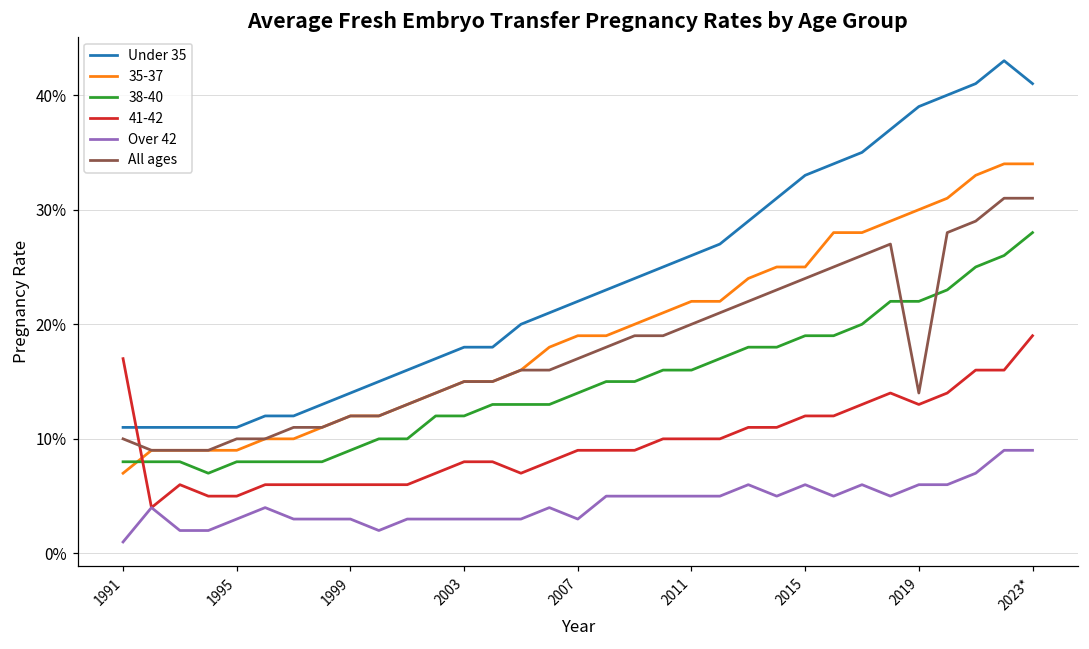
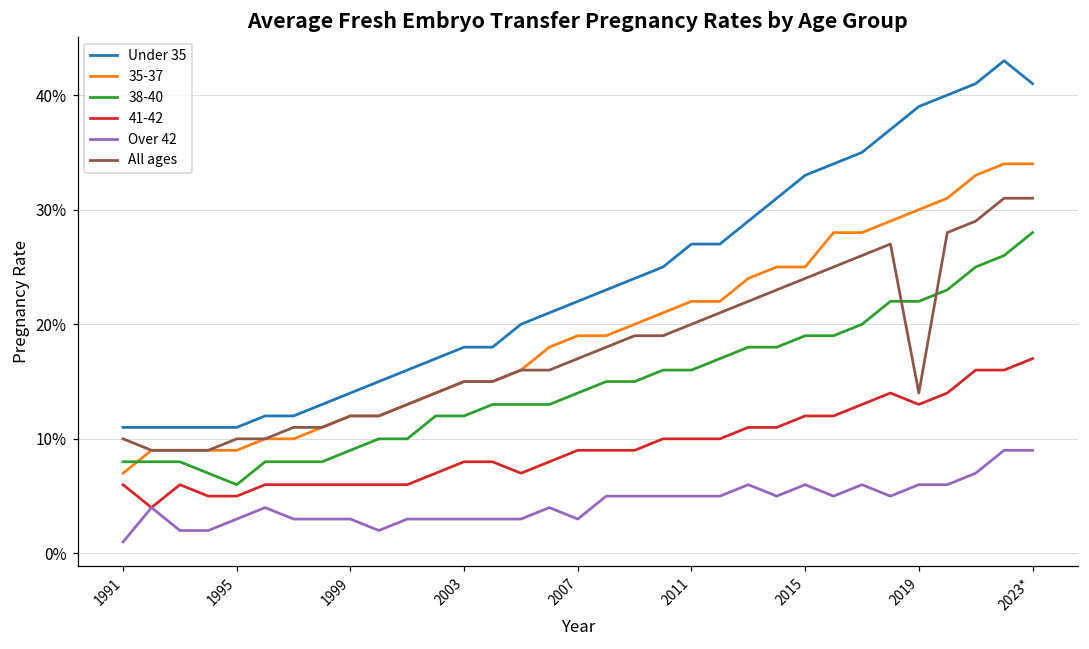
  {
    "Under 35": {
      "1991": "11.0%",
      "1995": "11.0%",
      "1999": "14.0%",
      "2003": "18.0%",
      "2007": "22.0%",
-     "2011": "26.0%",
+     "2011": "27.0%",
      "2015": "33.0%",
      "2019": "39.0%",
      "2023*": "41.0%"
    },
    "35-37": {
      "1991": "7.0%",
      "1995": "9.0%",
      "2007": "19.0%",
      "2011": "22.0%",
      "2015": "25.0%",
      "2019": "30.0%",
      "2023*": "34.0%"
    },
    "38-40": {
      "1991": "8.0%",
-     "1995": "8.0%",
+     "1995": "6.0%",
      "1999": "9.0%",
      "2003": "12.0%",
      "2007": "14.0%",
      "2011": "16.0%",
      "2015": "19.0%",
      "2019": "22.0%",
      "2023*": "28.0%"
    },
    "41-42": {
-     "1991": "17.0%",
+     "1991": "6.0%",
      "1995": "5.0%",
      "1999": "6.0%",
      "2003": "8.0%",
      "2007": "9.0%",
      "2011": "10.0%",
      "2015": "12.0%",
      "2019": "13.0%",
-     "2023*": "19.0%"
+     "2023*": "17.0%"
    },
    "Over 42": {
      "1991": "1.0%",
      "1995": "3.0%",
      "1999": "3.0%",
      "2003": "3.0%",
      "2007": "3.0%",
      "2011": "5.0%",
      "2015": "6.0%",
      "2019": "6.0%",
      "2023*": "9.0%"
    },
    "All ages": {
      "1991": "10.0%",
      "1995": "10.0%",
      "2007": "17.0%",
      "2011": "20.0%",
      "2015": "24.0%",
      "2019": "14.0%",
      "2023*": "31.0%"
    }
  }
